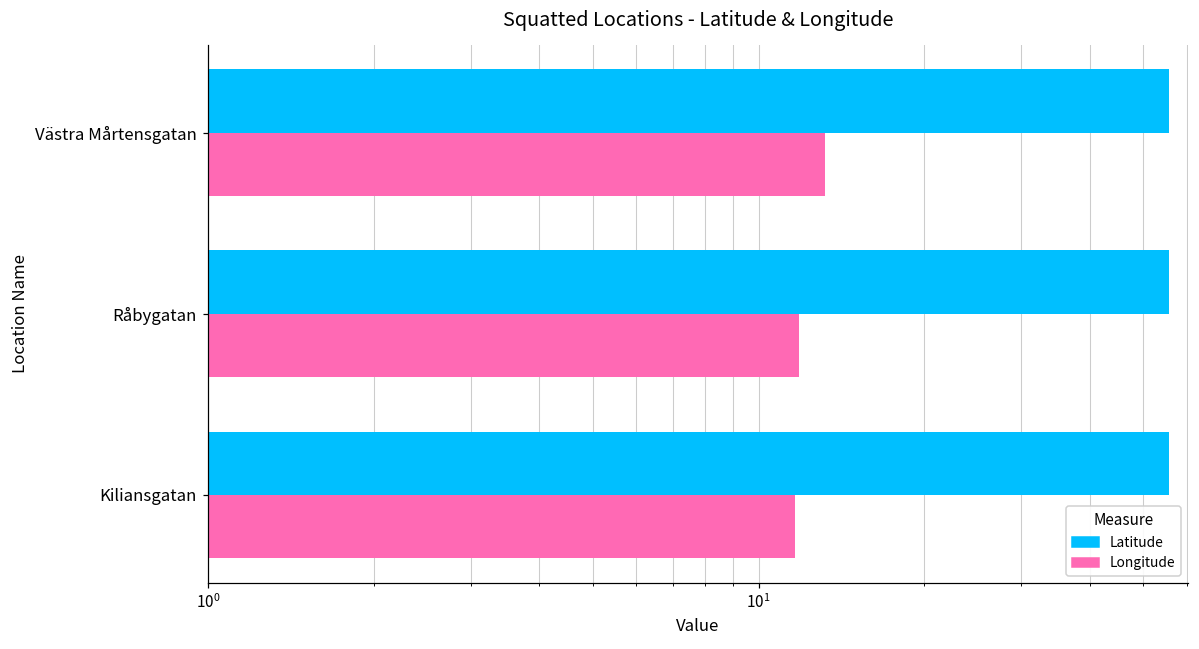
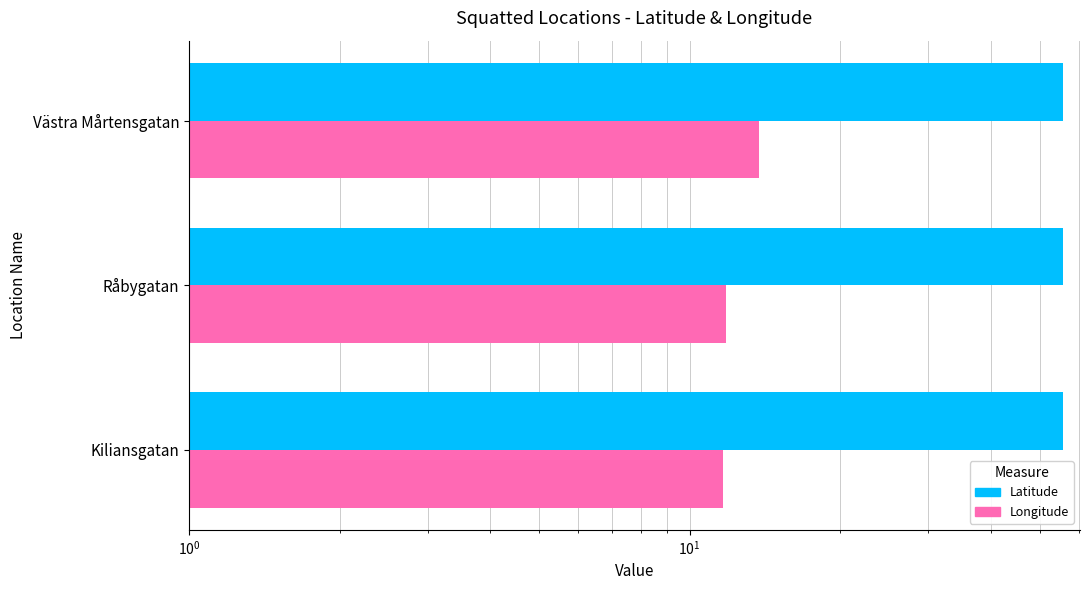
  {
    "Latitude": {
      "Västra Mårtensgatan": 56,
      "Råbygatan": 56,
      "Kiliansgatan": 56
    },
    "Longitude": {
-     "Västra Mårtensgatan": 13.2,
+     "Västra Mårtensgatan": 13.8,
      "Råbygatan": 11.9,
      "Kiliansgatan": 11.7
    }
  }
